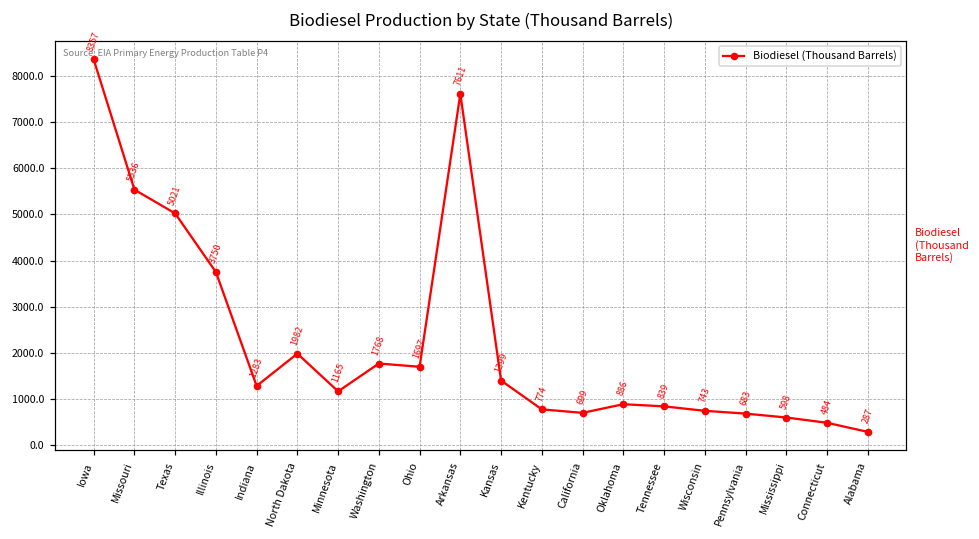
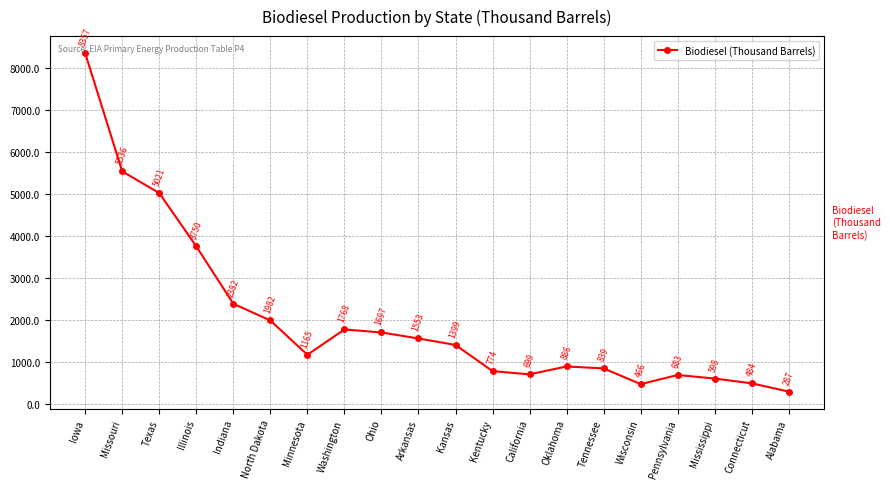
  {
    "Missouri": 5536,
    "Texas": 5021,
    "Illinois": 3750,
-   "Indiana": 1283,
+   "Indiana": 2382,
    "North Dakota": 1982,
    "Minnesota": 1165,
    "Washington": 1768,
    "Ohio": 1697,
-   "Arkansas": 7611,
+   "Arkansas": 1553,
    "Kansas": 1399,
    "Kentucky": 774,
    "California": 699,
    "Oklahoma": 886,
    "Tennessee": 839,
-   "Wisconsin": 743,
+   "Wisconsin": 466,
    "Pennsylvania": 683,
    "Mississippi": 598,
    "Connecticut": 484,
    "Alabama": 287
  }
